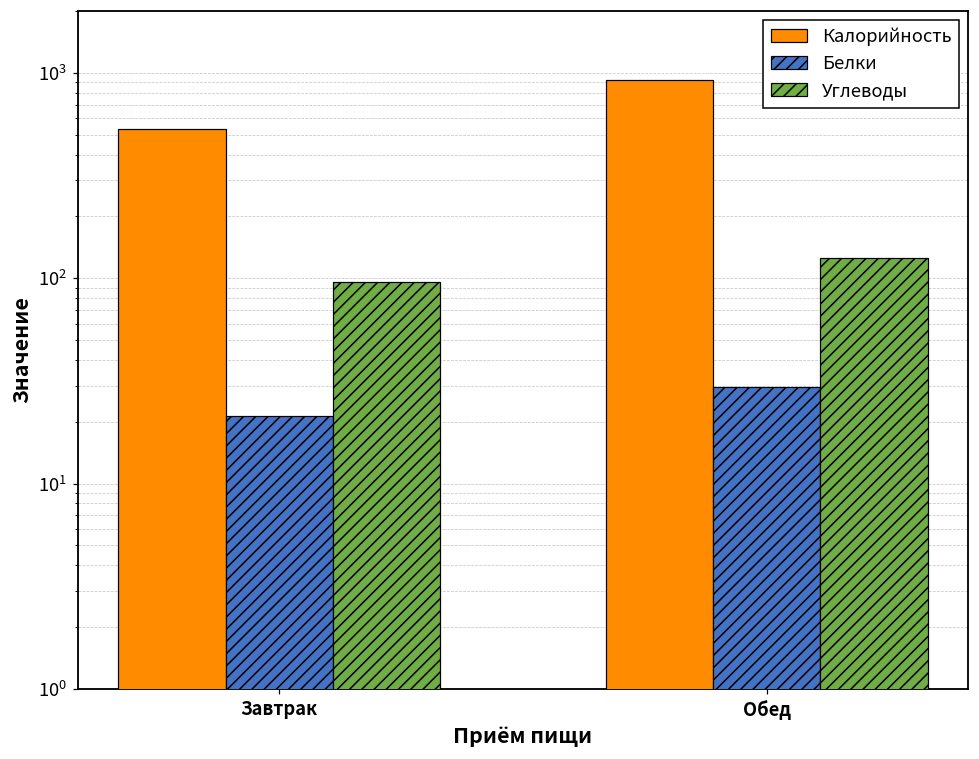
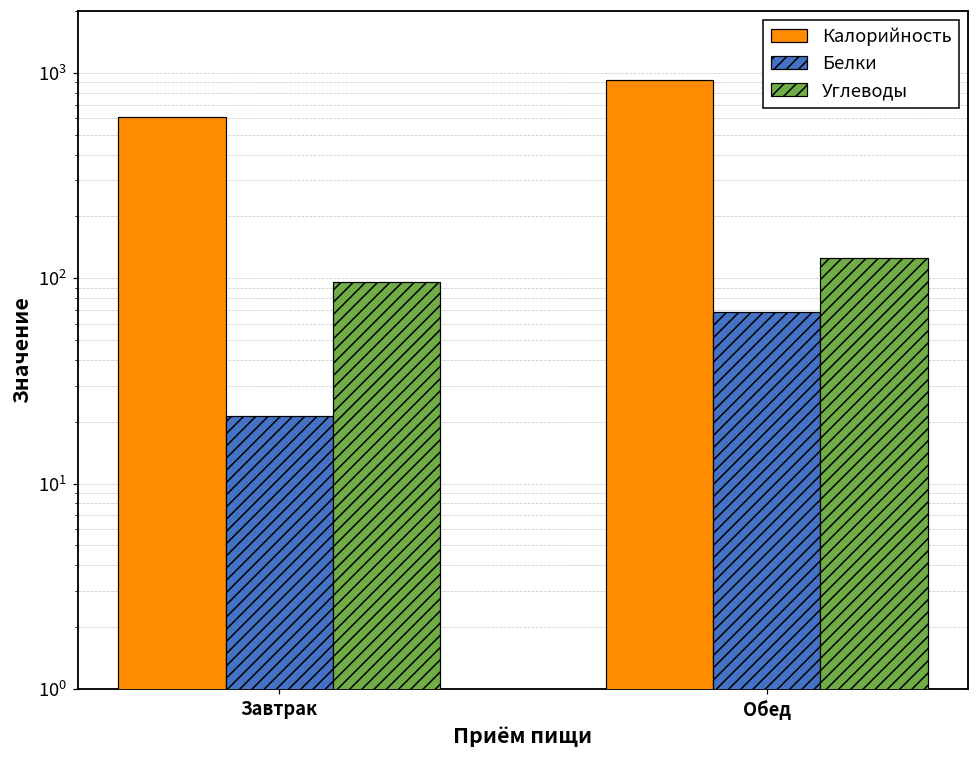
  {
    "Калорийность": {
-     "Завтрак": 530,
+     "Завтрак": 610,
      "Обед": 900
    },
    "Белки": {
      "Завтрак": 21,
-     "Обед": 30
+     "Обед": 69
    },
    "Углеводы": {
      "Завтрак": 100,
      "Обед": 130
    }
  }
